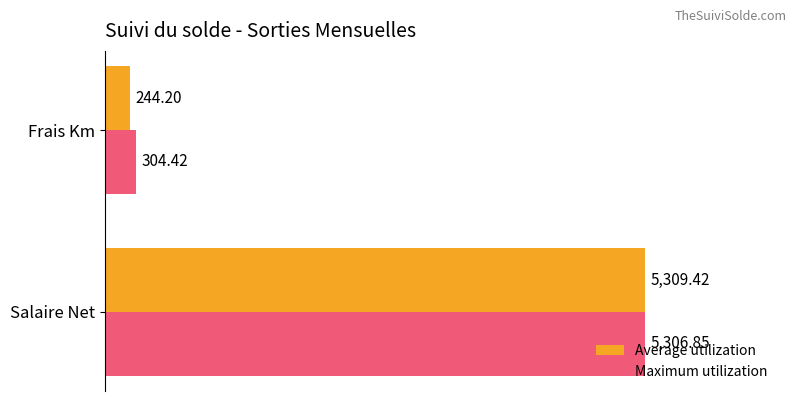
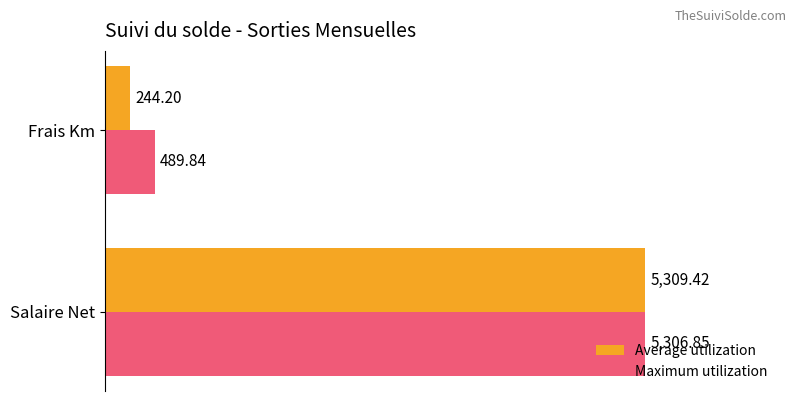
  {
    "Average utilization": {
      "Frais Km": "244.20",
      "Salaire Net": "5,309.42"
    },
    "Maximum utilization": {
-     "Frais Km": "304.42",
+     "Frais Km": "489.84",
      "Salaire Net": "5,306.85"
    }
  }
